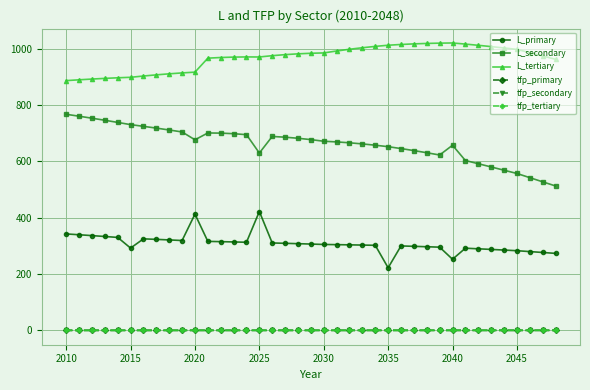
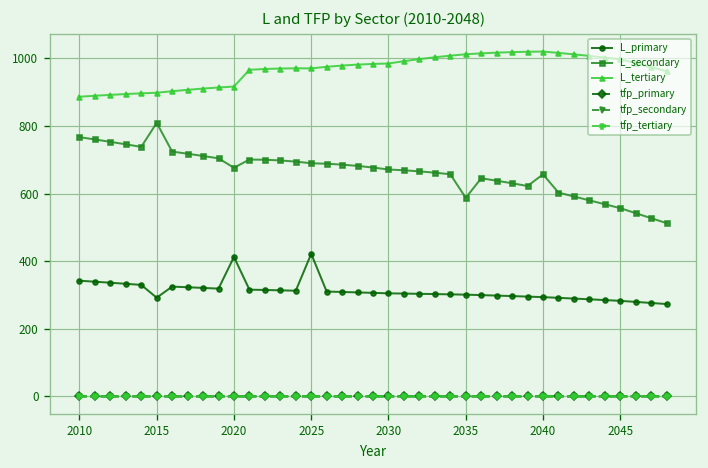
  {
    "L_primary": {
      "2010": 340,
      "2015": 290,
      "2020": 410,
      "2025": 420,
      "2030": 300,
-     "2035": 220,
-     "2040": 250,
+     "2035": 300,
+     "2040": 290,
      "2045": 280
    },
    "L_secondary": {
      "2010": 770,
-     "2015": 730,
+     "2015": 810,
      "2020": 680,
-     "2025": 630,
+     "2025": 690,
      "2030": 670,
-     "2035": 650,
+     "2035": 590,
      "2040": 660,
      "2045": 560
    }
  }
